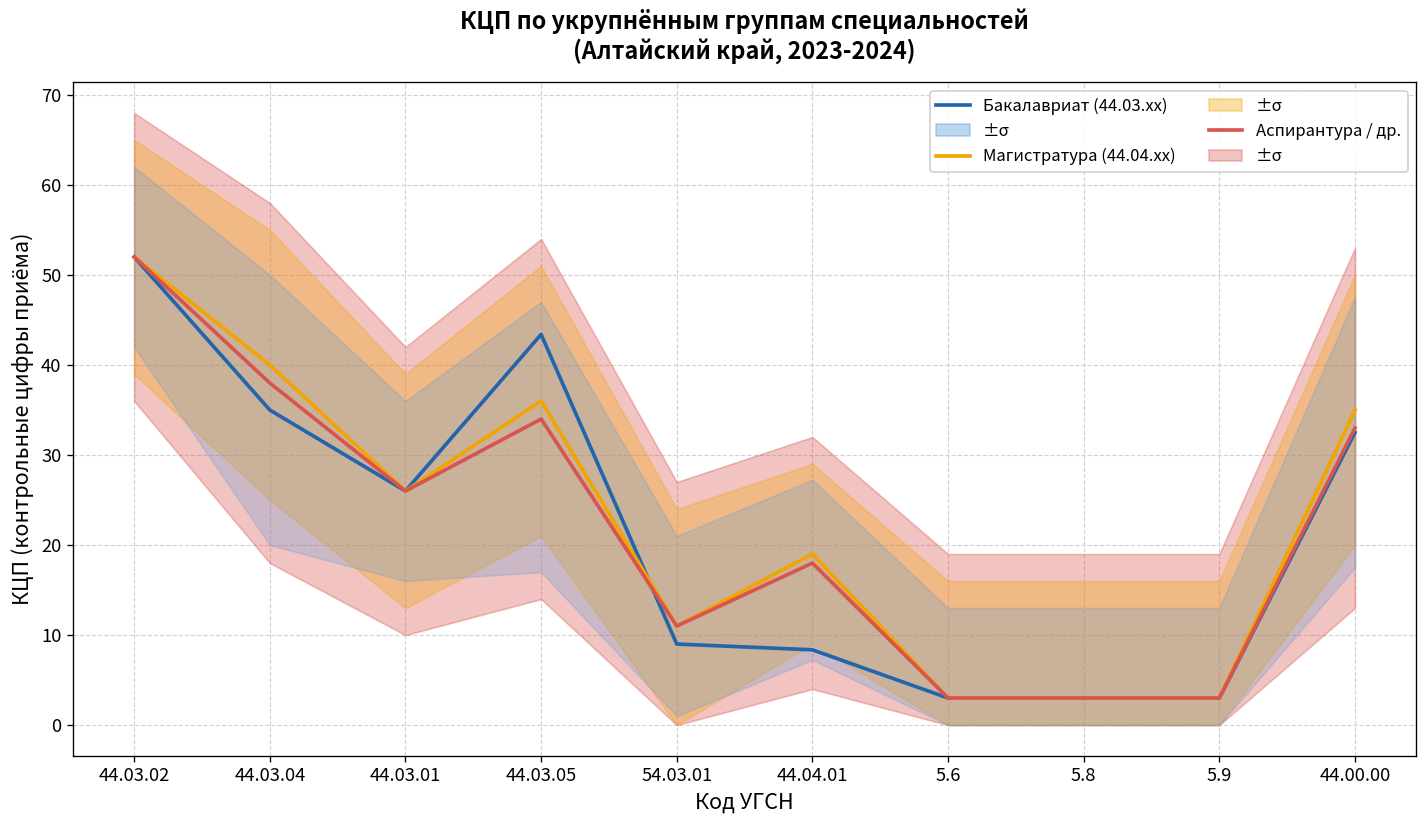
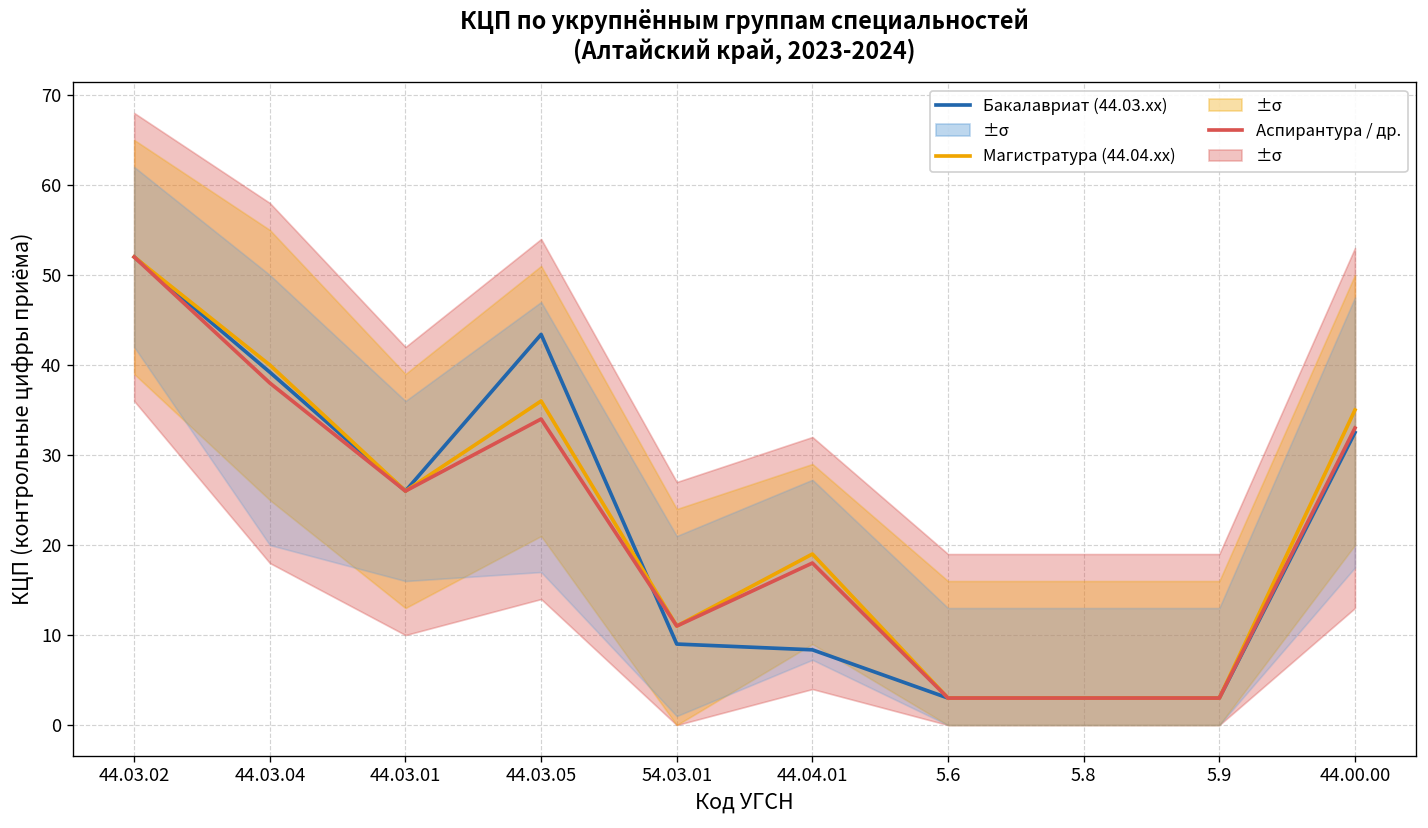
  {
    "Бакалавриат (44.03.xx)": {
-     "44.03.04": 35,
+     "44.03.04": 39,
      "44.03.05": 43,
      "54.03.01": 9,
      "44.04.01": 8,
      "44.00.00": 33
    }
  }
